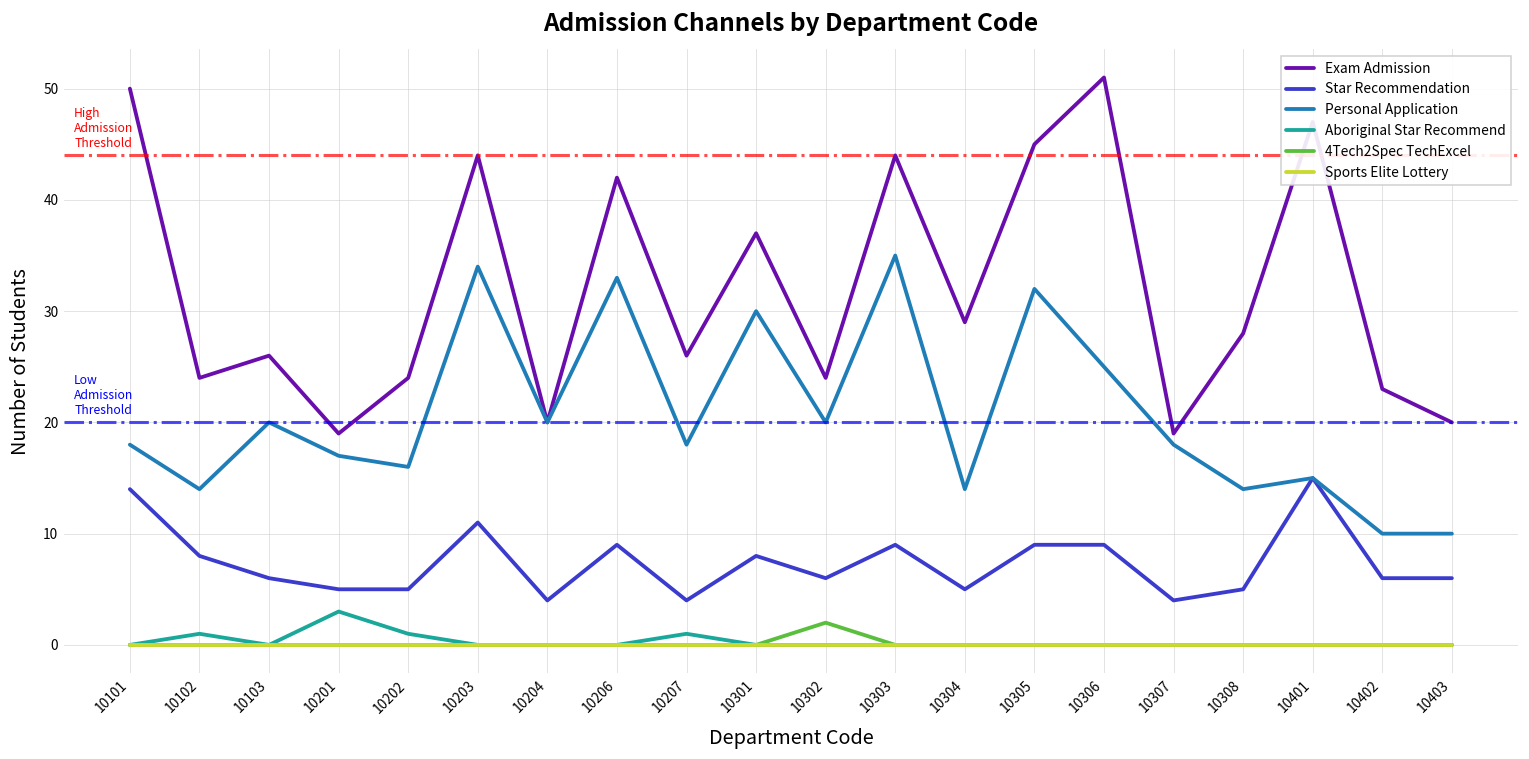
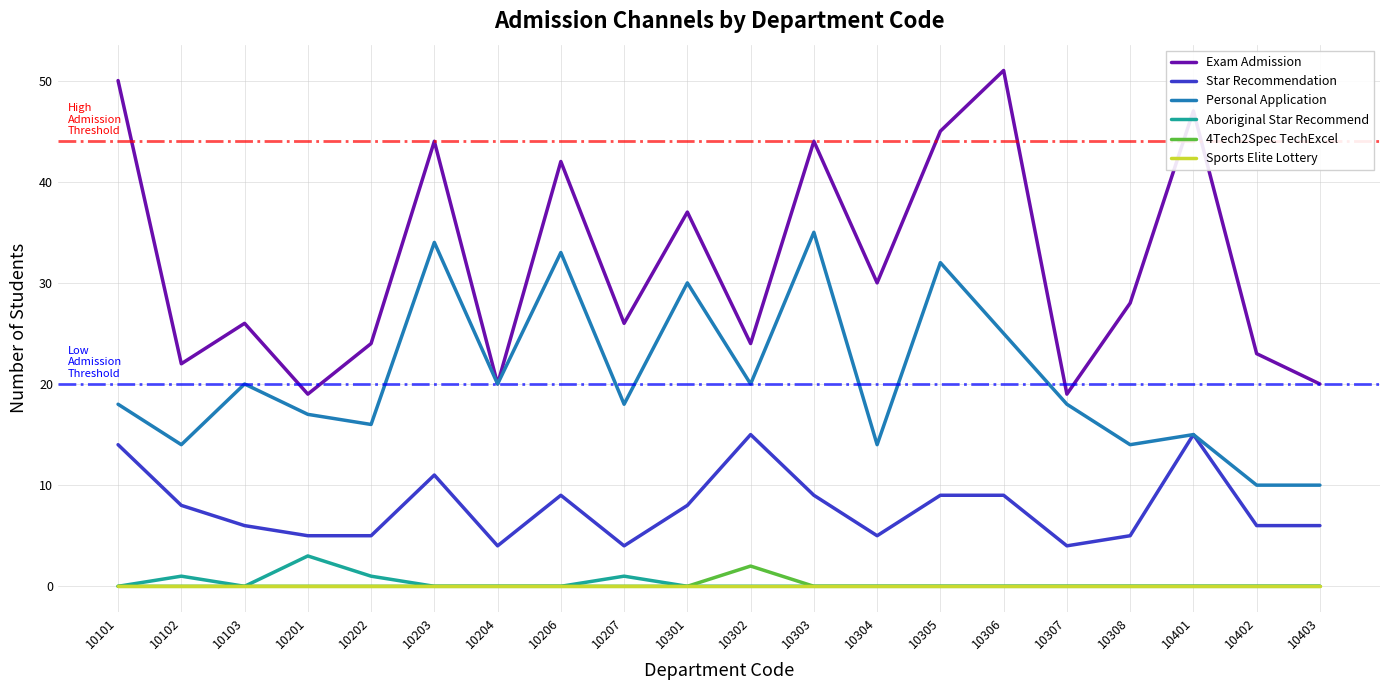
  {
    "Exam Admission": {
      "10101": 50,
-     "10102": 24,
+     "10102": 22,
      "10103": 26,
      "10201": 19,
      "10202": 24,
      "10203": 44,
      "10206": 42,
      "10207": 26,
      "10301": 37,
      "10302": 24,
      "10303": 44,
-     "10304": 29,
+     "10304": 30,
      "10305": 45,
      "10306": 51,
      "10307": 19,
      "10308": 28,
      "10402": 23,
      "10403": 20
    },
    "Star Recommendation": {
      "10101": 14,
      "10102": 8,
      "10103": 6,
      "10201": 5,
      "10202": 5,
      "10203": 11,
      "10204": 4,
      "10206": 9,
      "10207": 4,
      "10301": 8,
-     "10302": 6,
+     "10302": 15,
      "10303": 9,
      "10304": 5,
      "10305": 9,
      "10306": 9,
      "10307": 4,
      "10308": 5,
      "10402": 6,
      "10403": 6
    },
    "4Tech2Spec TechExcel": {
      "10302": 2
    }
  }
